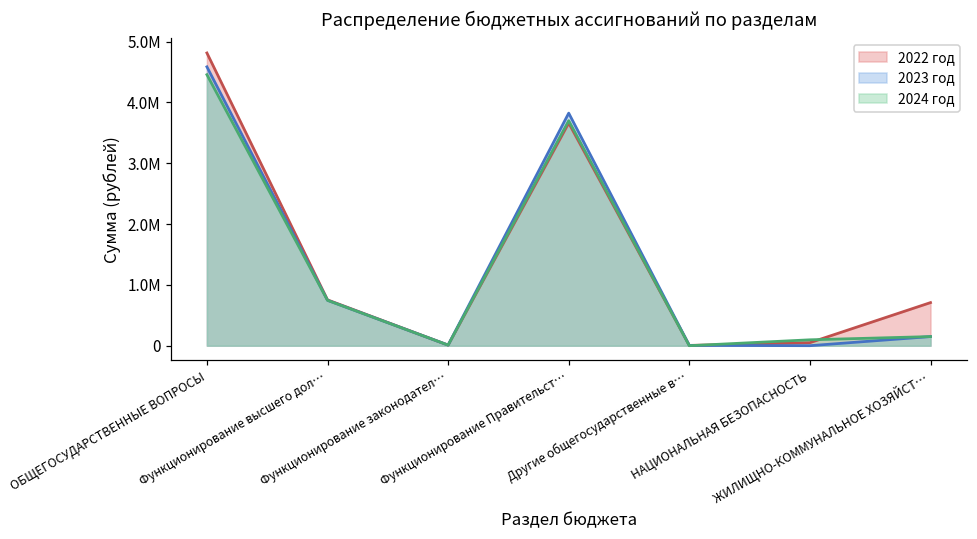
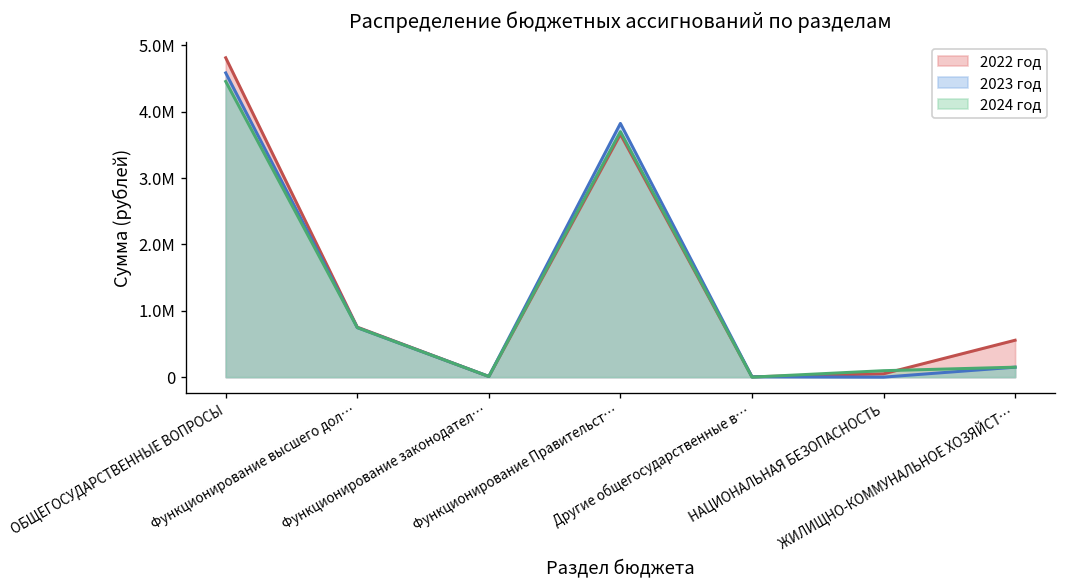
  {
    "2022 год": {
      "ОБЩЕГОСУДАРСТВЕННЫЕ ВОПРОСЫ": 4800000,
      "НАЦИОНАЛЬНАЯ БЕЗОПАСНОСТЬ": 100000,
-     "ЖИЛИЩНО-КОММУНАЛЬНОЕ ХОЗЯЙСТ…": 700000
+     "ЖИЛИЩНО-КОММУНАЛЬНОЕ ХОЗЯЙСТ…": 600000
    }
  }
